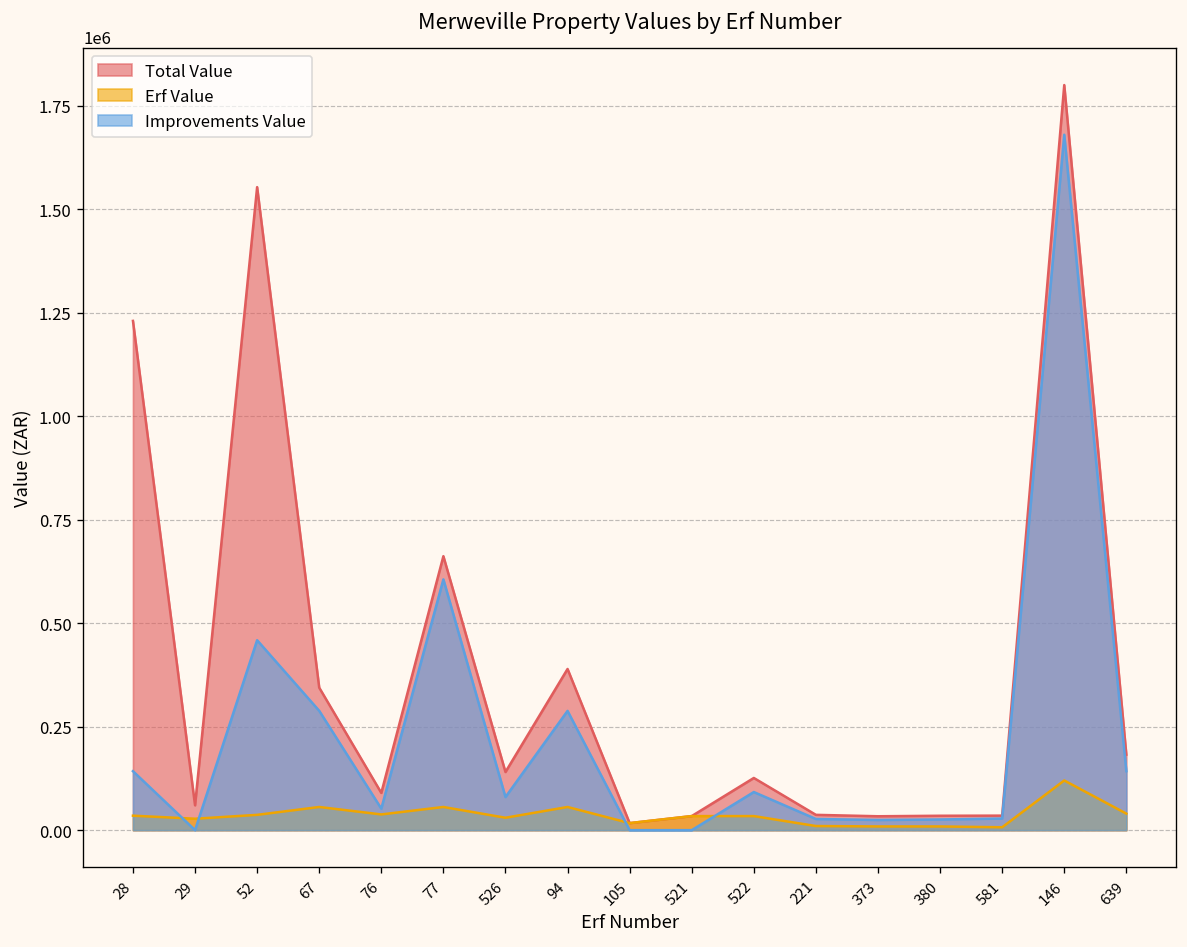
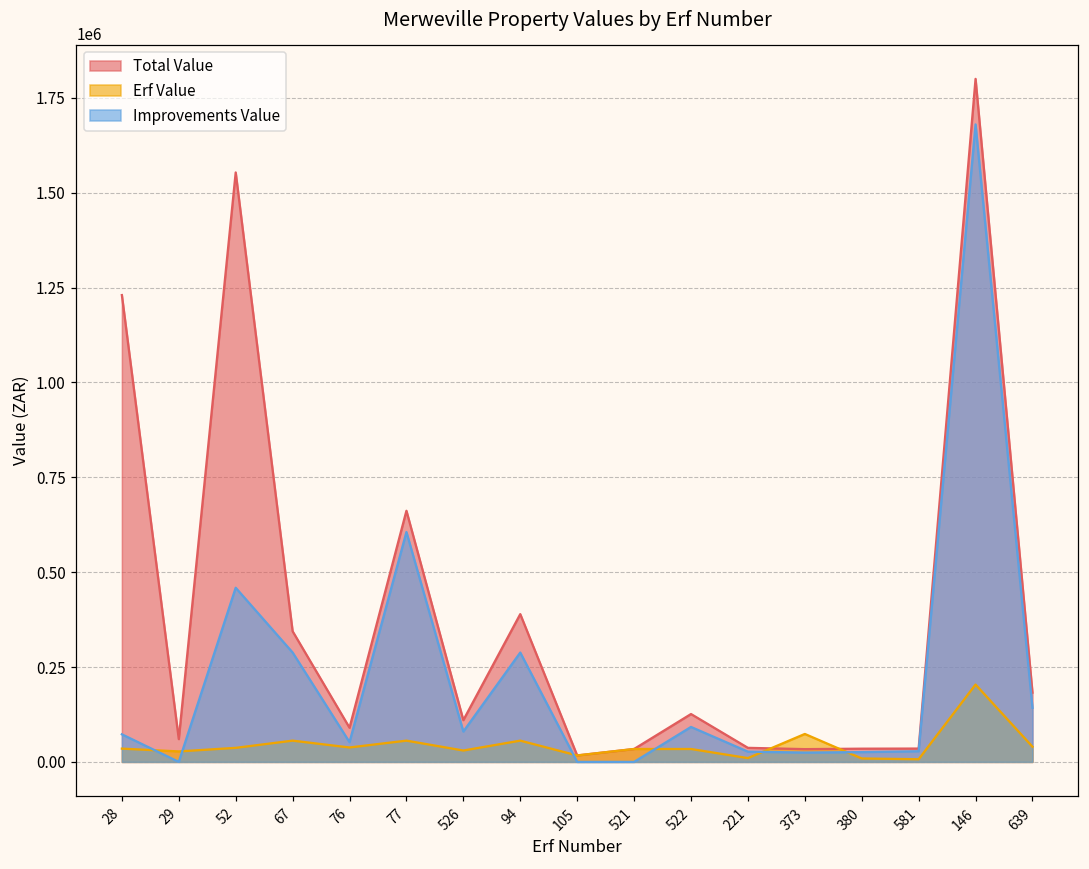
  {
    "Total Value": {
      "28": 1230000,
      "29": 60000,
      "52": 1550000,
      "67": 340000,
      "76": 90000,
      "77": 660000,
-     "526": 140000,
+     "526": 110000,
      "94": 390000,
      "522": 130000,
      "221": 40000,
      "373": 30000,
      "380": 30000,
      "146": 1800000,
      "639": 180000
    },
    "Erf Value": {
      "28": 40000,
      "29": 30000,
      "52": 40000,
      "67": 60000,
      "76": 40000,
      "77": 60000,
      "526": 30000,
      "94": 60000,
      "522": 30000,
      "221": 10000,
-     "373": 10000,
+     "373": 70000,
      "380": 10000,
      "581": 10000,
-     "146": 120000,
+     "146": 200000,
      "639": 40000
    },
    "Improvements Value": {
-     "28": 140000,
+     "28": 70000,
      "29": 0,
      "52": 460000,
      "67": 290000,
      "76": 50000,
      "77": 610000,
      "526": 80000,
      "94": 290000,
      "105": 0,
      "521": 0,
      "522": 90000,
      "221": 30000,
      "373": 20000,
      "380": 30000,
      "146": 1680000,
      "639": 140000
    }
  }
